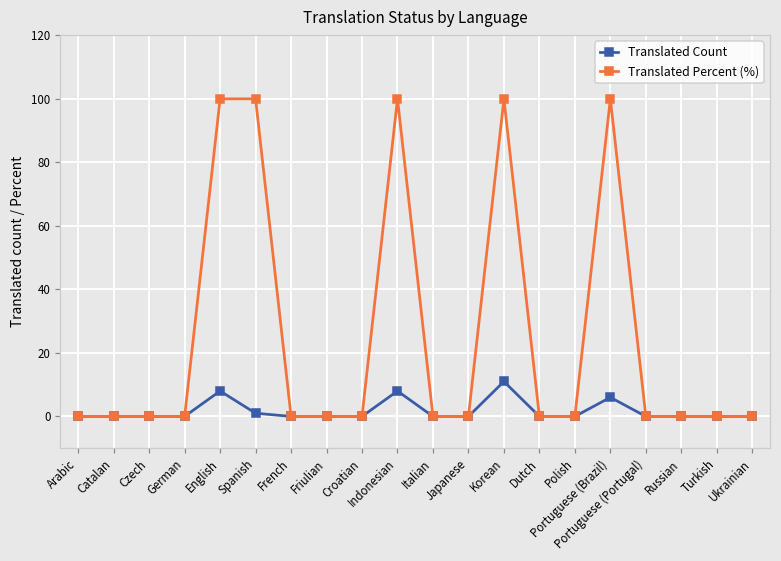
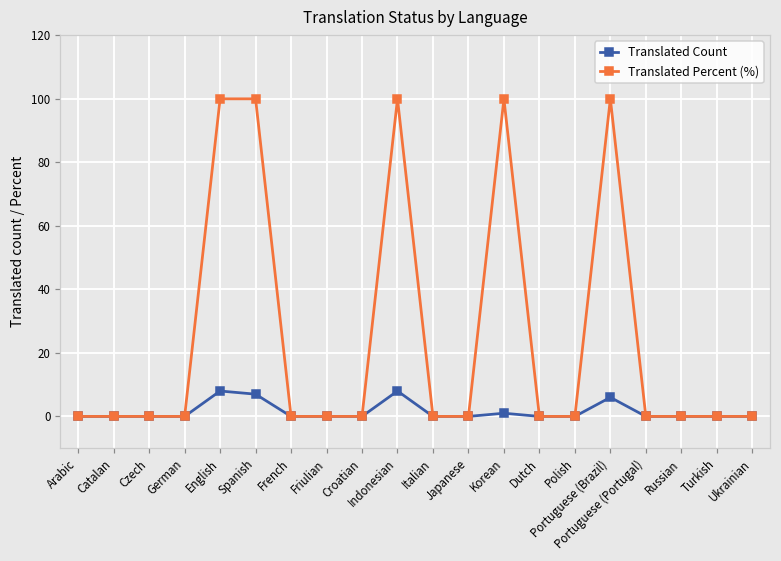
  {
    "Translated Count": {
      "English": 8,
-     "Spanish": 1,
+     "Spanish": 7,
      "Indonesian": 8,
-     "Korean": 11,
+     "Korean": 1,
      "Portuguese (Brazil)": 6
    },
    "Translated Percent (%)": {
      "English": 100,
      "Spanish": 100,
      "Indonesian": 100,
      "Korean": 100,
      "Portuguese (Brazil)": 100
    }
  }
